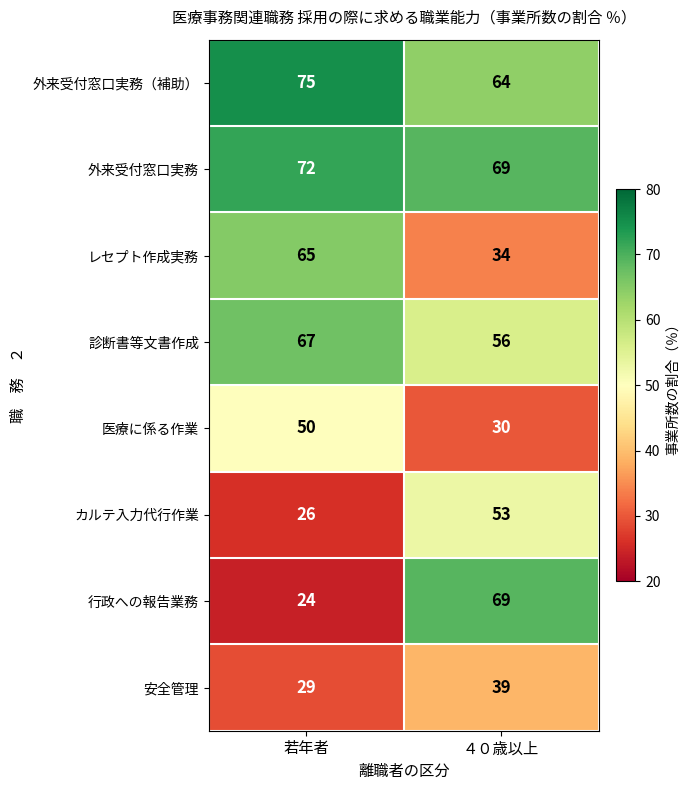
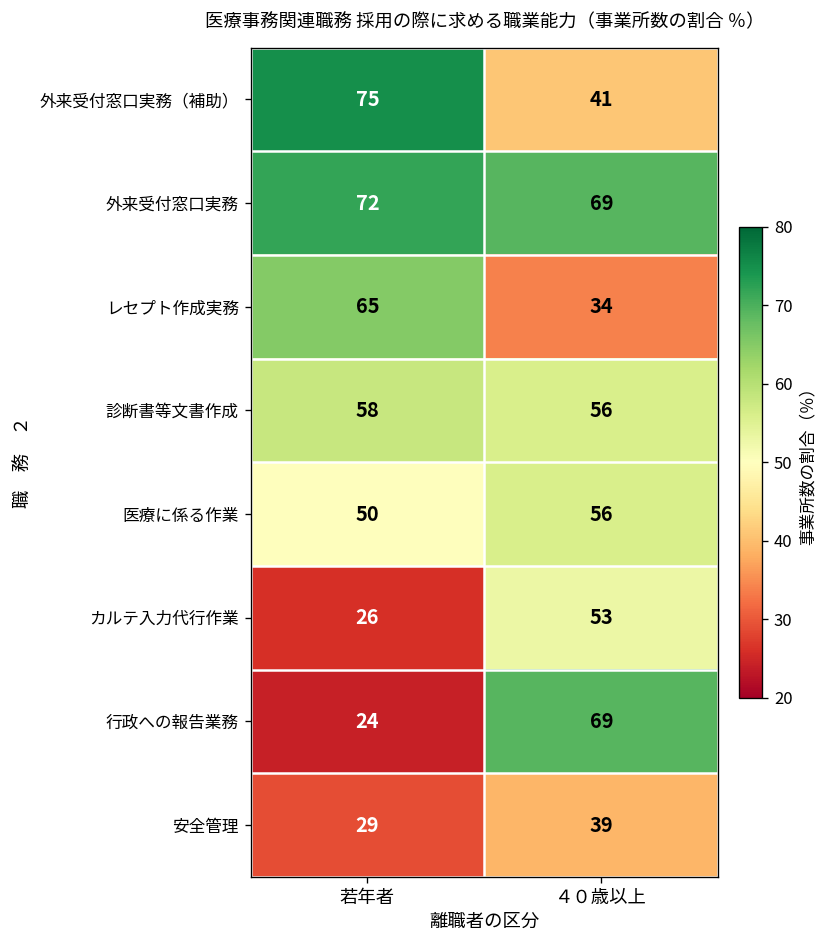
  {
    "外来受付窓口実務（補助）": {
      "若年者": 75,
-     "４０歳以上": 64
+     "４０歳以上": 41
    },
    "外来受付窓口実務": {
      "若年者": 72,
      "４０歳以上": 69
    },
    "レセプト作成実務": {
      "若年者": 65,
      "４０歳以上": 34
    },
    "診断書等文書作成": {
-     "若年者": 67,
+     "若年者": 58,
      "４０歳以上": 56
    },
    "医療に係る作業": {
      "若年者": 50,
-     "４０歳以上": 30
+     "４０歳以上": 56
    },
    "カルテ入力代行作業": {
      "若年者": 26,
      "４０歳以上": 53
    },
    "行政への報告業務": {
      "若年者": 24,
      "４０歳以上": 69
    },
    "安全管理": {
      "若年者": 29,
      "４０歳以上": 39
    }
  }
